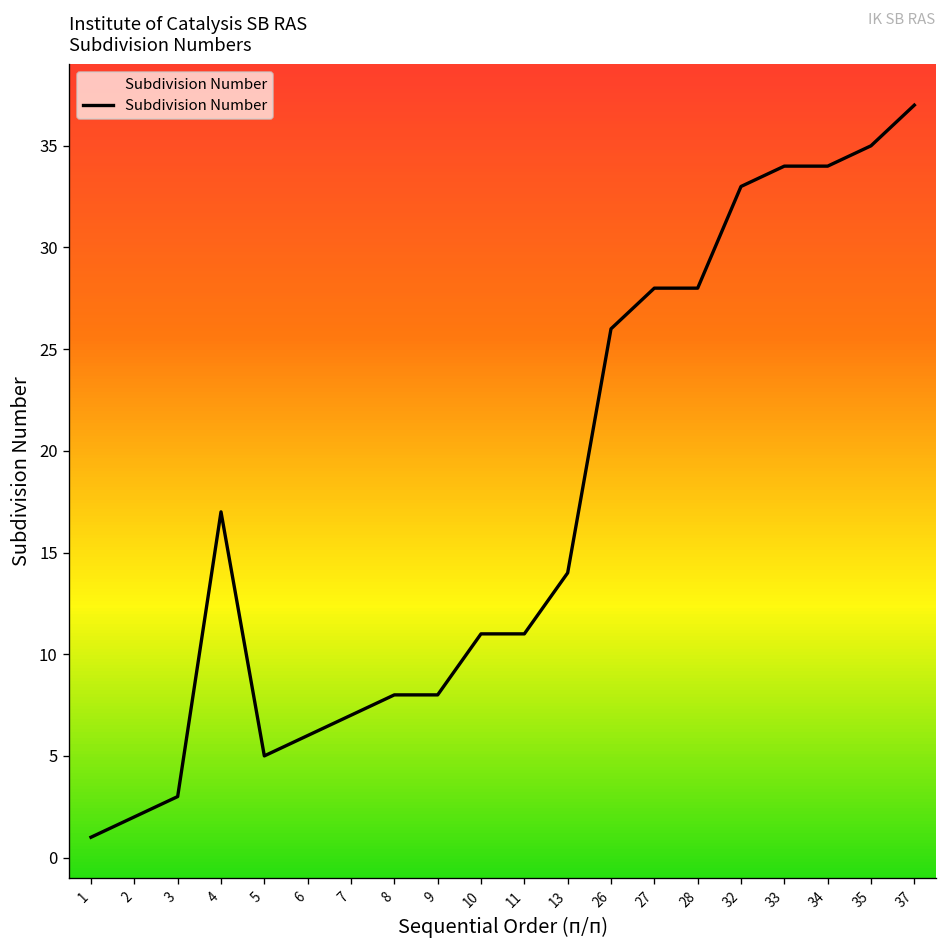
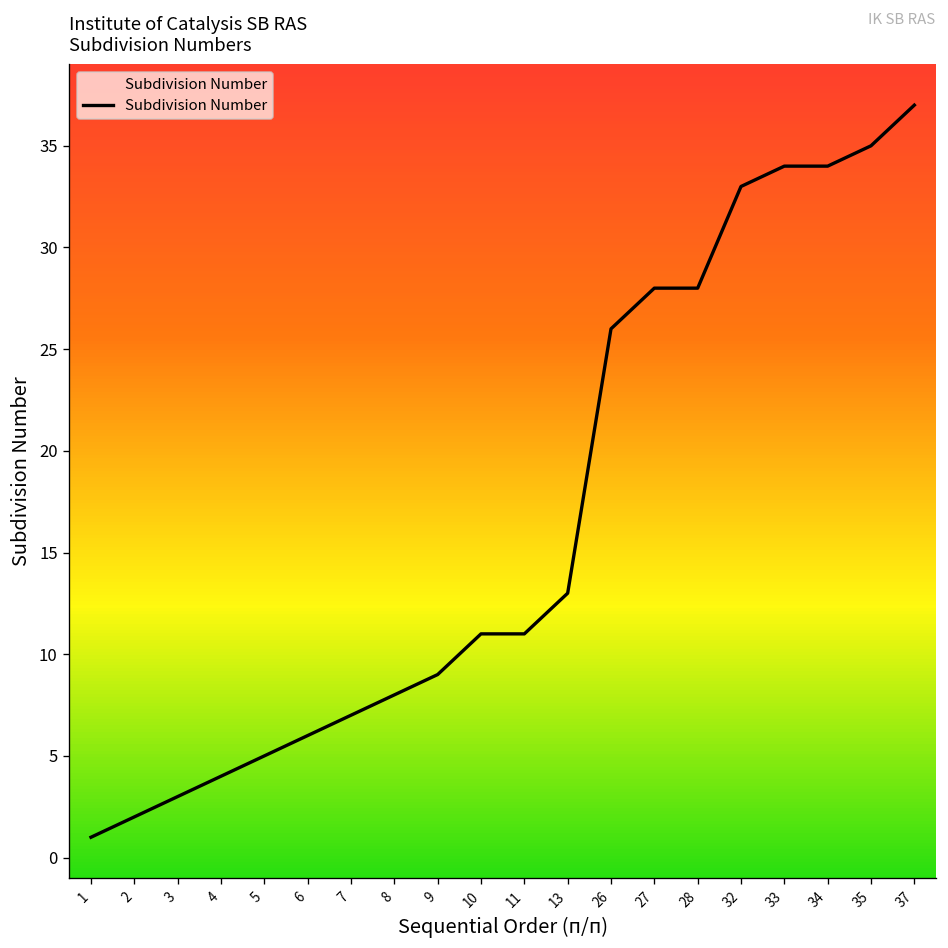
  {
    "1": 1,
    "2": 2,
    "3": 3,
-   "4": 17,
+   "4": 4,
    "5": 5,
    "6": 6,
    "7": 7,
    "8": 8,
-   "9": 8,
+   "9": 9,
    "10": 11,
    "11": 11,
-   "13": 14,
+   "13": 13,
    "26": 26,
    "27": 28,
    "28": 28,
    "32": 33,
    "33": 34,
    "34": 34,
    "35": 35,
    "37": 37
  }
